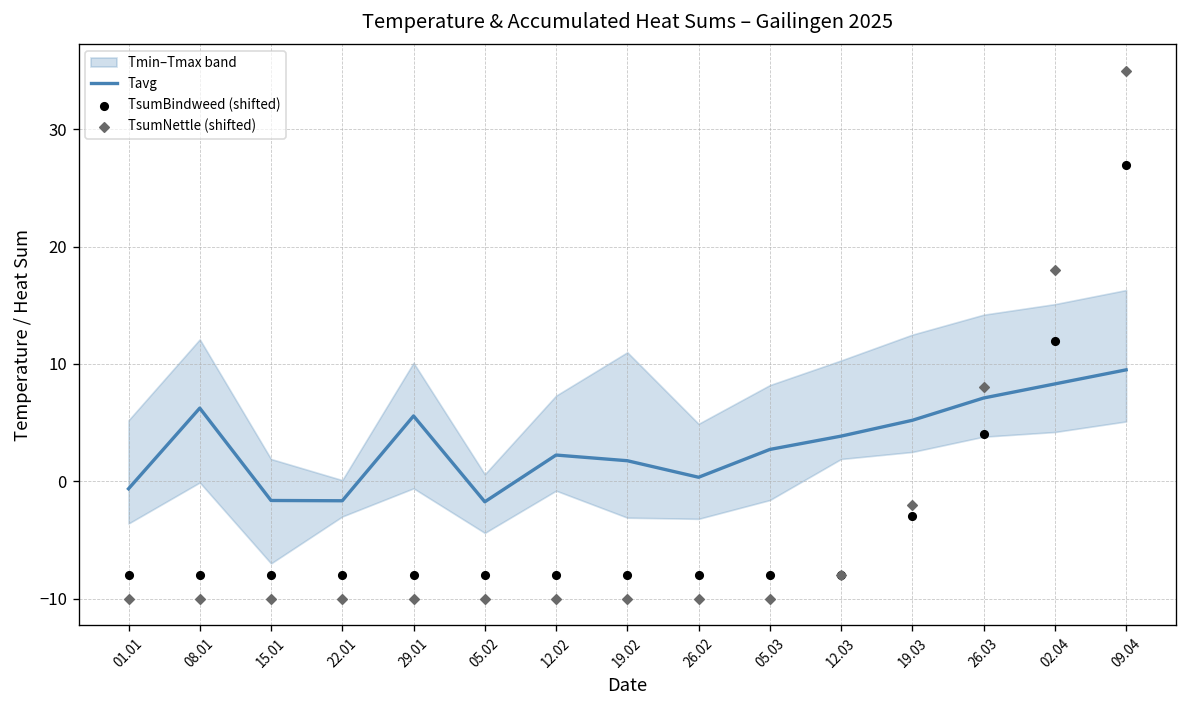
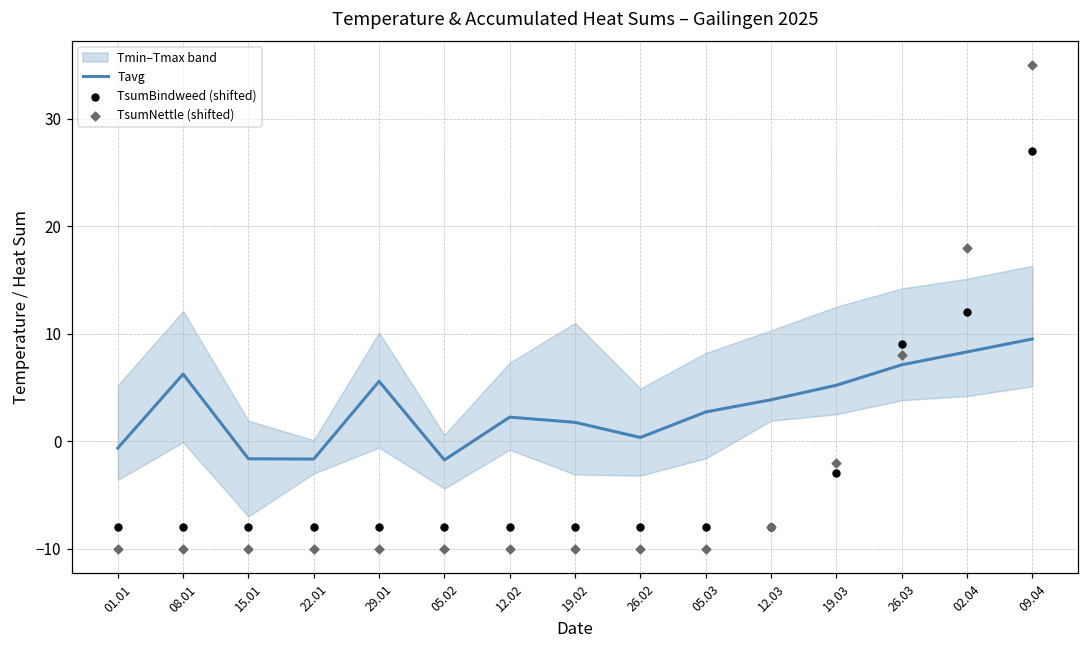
  {
    "TsumBindweed (shifted)": {
-     "26.03": 4
+     "26.03": 9
    }
  }
